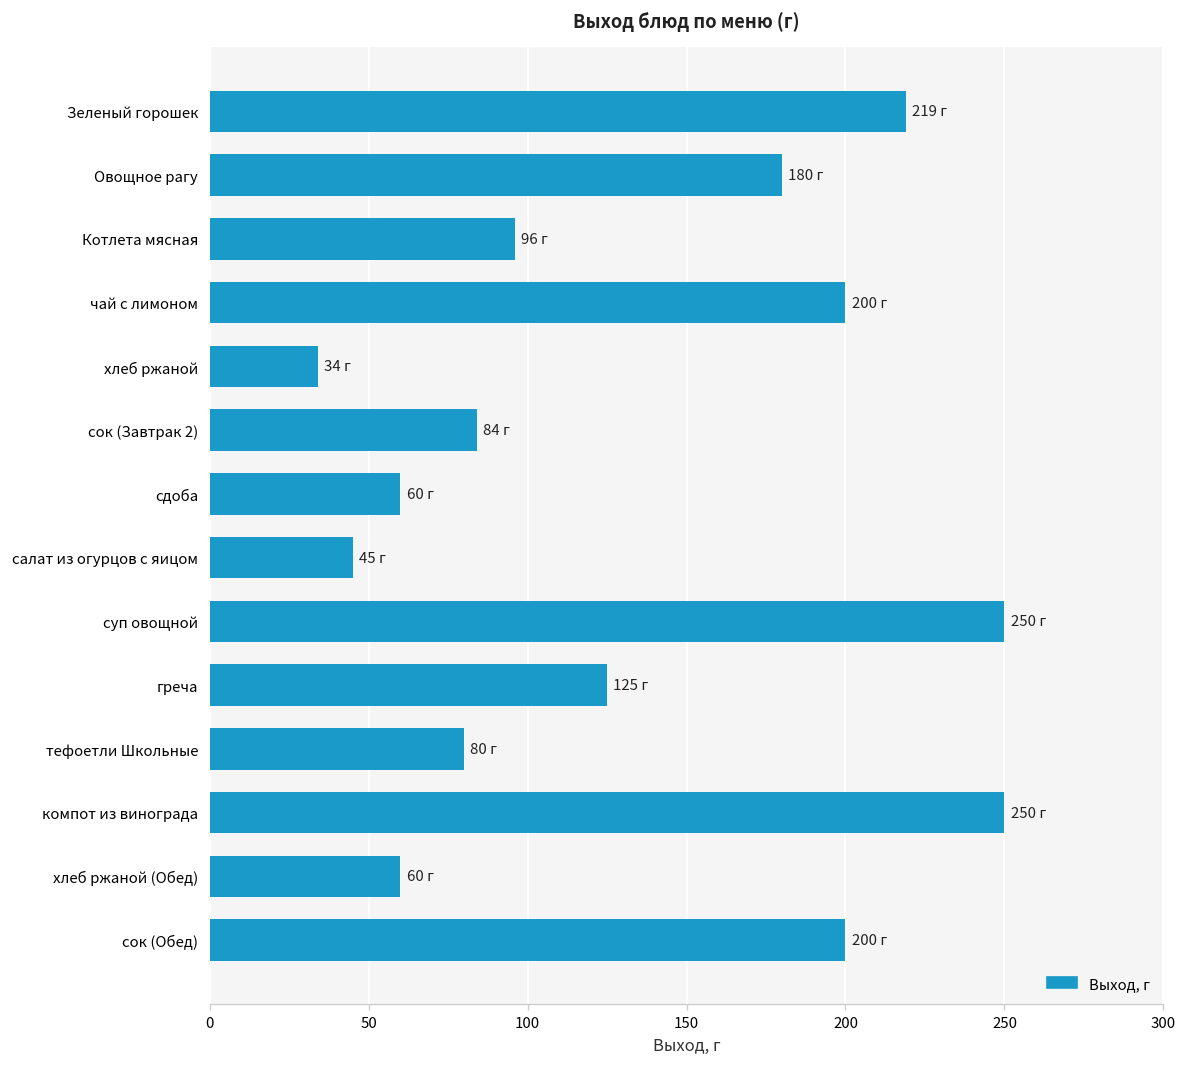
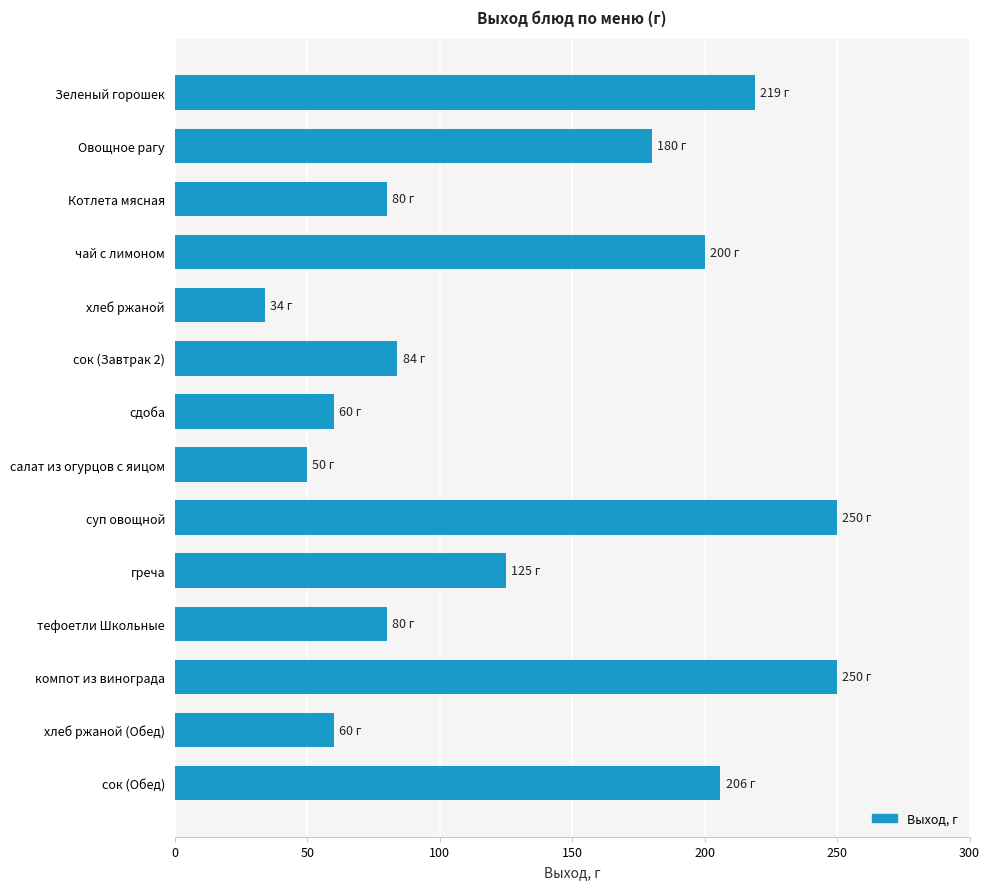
  {
    "Зеленый горошек": 219,
    "Овощное рагу": 180,
-   "Котлета мясная": 96,
+   "Котлета мясная": 80,
    "чай с лимоном": 200,
    "хлеб ржаной": 34,
    "сок (Завтрак 2)": 84,
    "сдоба": 60,
-   "салат из огурцов с яицом": 45,
+   "салат из огурцов с яицом": 50,
    "суп овощной": 250,
    "греча": 125,
    "тефоетли Школьные": 80,
    "компот из винограда": 250,
    "хлеб ржаной (Обед)": 60,
-   "сок (Обед)": 200
+   "сок (Обед)": 206
  }
